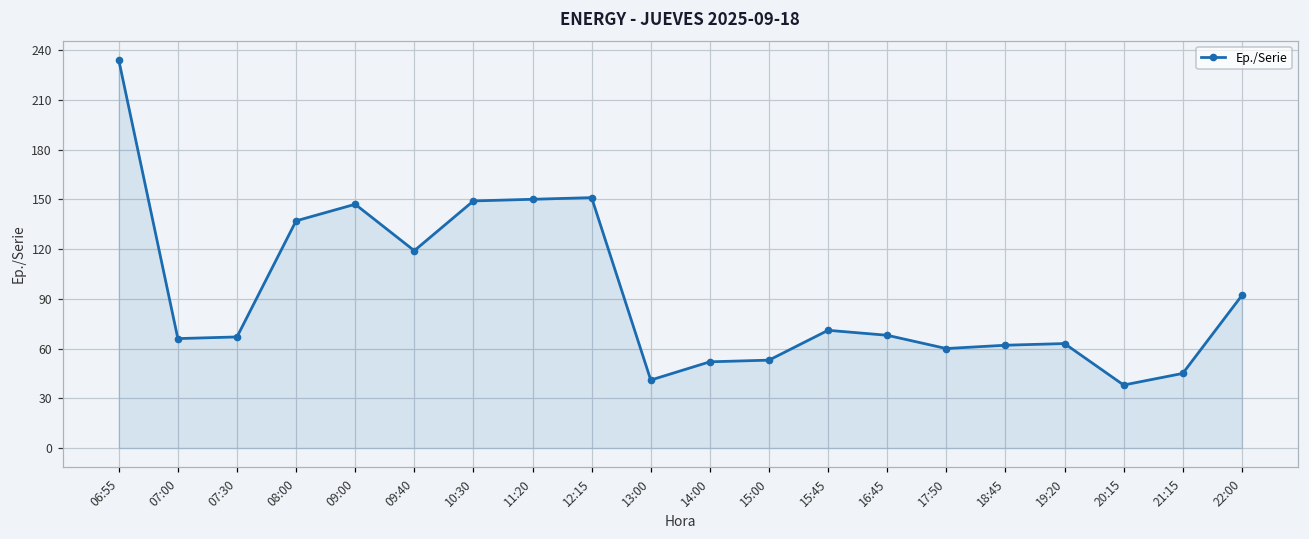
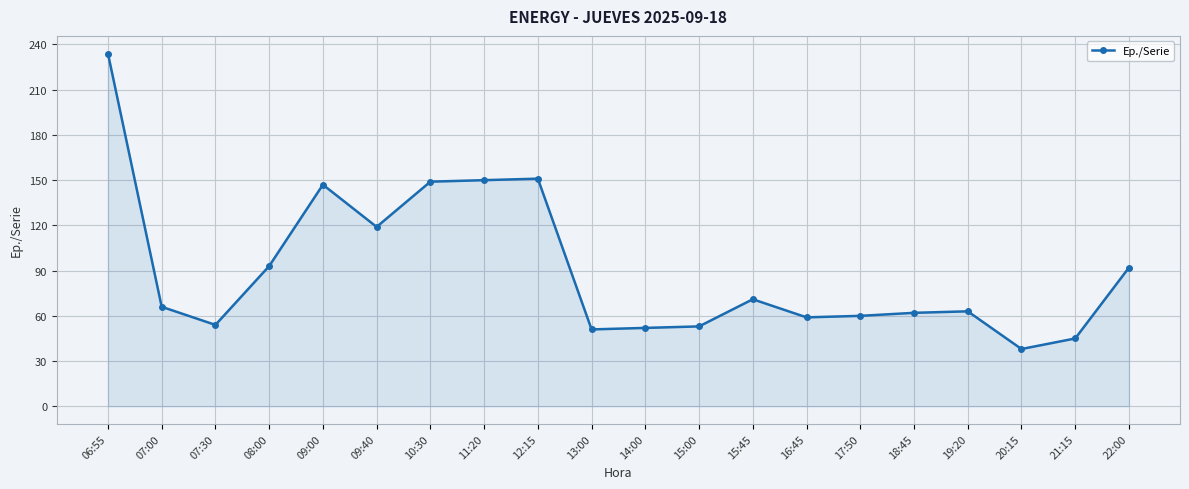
  {
    "06:55": 234,
    "07:00": 66,
-   "07:30": 67,
-   "08:00": 137,
+   "07:30": 54,
+   "08:00": 93,
    "09:00": 147,
    "09:40": 119,
    "10:30": 149,
    "11:20": 150,
    "12:15": 151,
-   "13:00": 41,
+   "13:00": 51,
    "14:00": 52,
    "15:00": 53,
    "15:45": 71,
-   "16:45": 68,
+   "16:45": 59,
    "17:50": 60,
    "18:45": 62,
    "19:20": 63,
    "20:15": 38,
    "21:15": 45,
    "22:00": 92
  }
